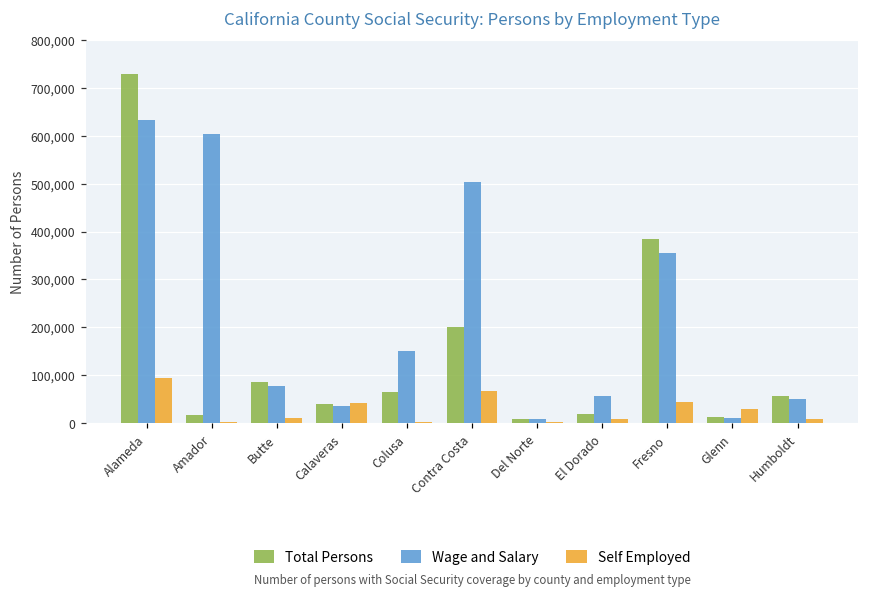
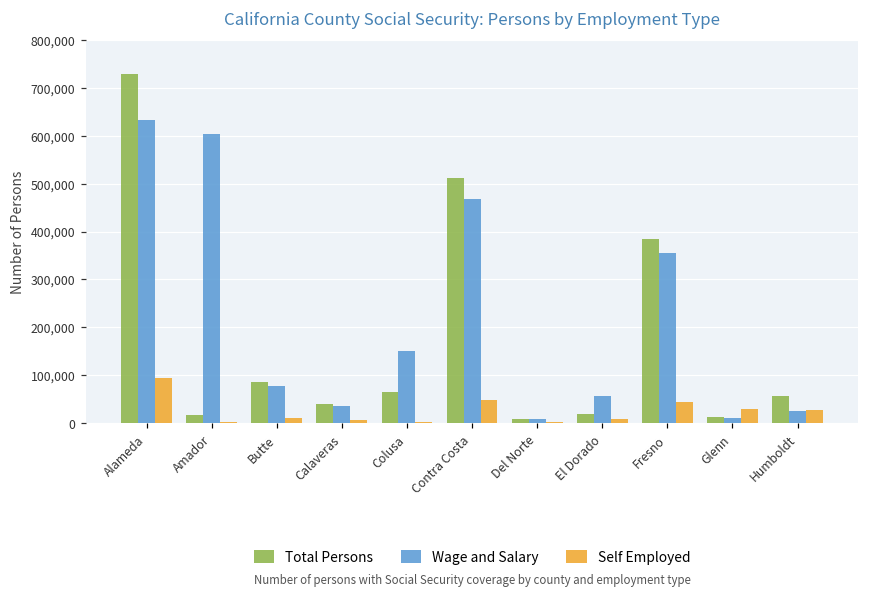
  {
    "Total Persons": {
      "Alameda": "730,000",
      "Amador": "20,000",
      "Butte": "90,000",
      "Calaveras": "40,000",
      "Colusa": "60,000",
-     "Contra Costa": "200,000",
+     "Contra Costa": "510,000",
      "Del Norte": "10,000",
      "El Dorado": "20,000",
      "Fresno": "380,000",
      "Glenn": "10,000",
      "Humboldt": "60,000"
    },
    "Wage and Salary": {
      "Alameda": "630,000",
      "Amador": "600,000",
      "Butte": "80,000",
      "Calaveras": "30,000",
      "Colusa": "150,000",
-     "Contra Costa": "500,000",
+     "Contra Costa": "470,000",
      "Del Norte": "10,000",
      "El Dorado": "60,000",
      "Fresno": "360,000",
      "Glenn": "10,000",
-     "Humboldt": "50,000"
+     "Humboldt": "30,000"
    },
    "Self Employed": {
      "Alameda": "90,000",
      "Butte": "10,000",
-     "Calaveras": "40,000",
-     "Contra Costa": "70,000",
+     "Calaveras": "10,000",
+     "Contra Costa": "50,000",
      "El Dorado": "10,000",
      "Fresno": "40,000",
      "Glenn": "30,000",
-     "Humboldt": "10,000"
+     "Humboldt": "30,000"
    }
  }
